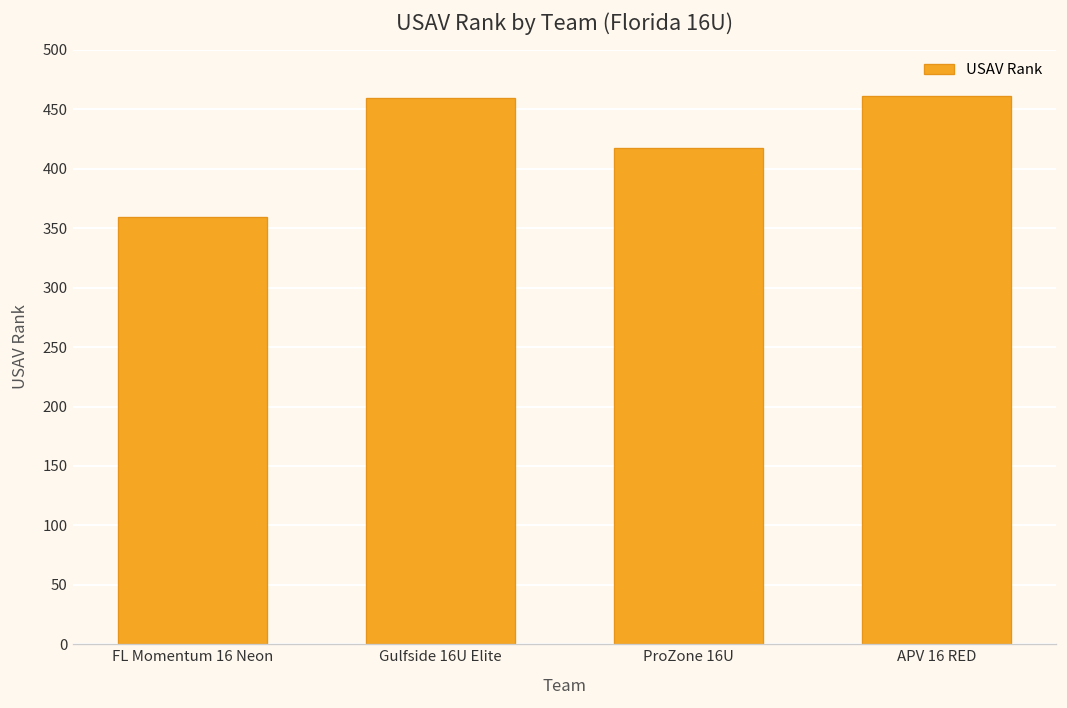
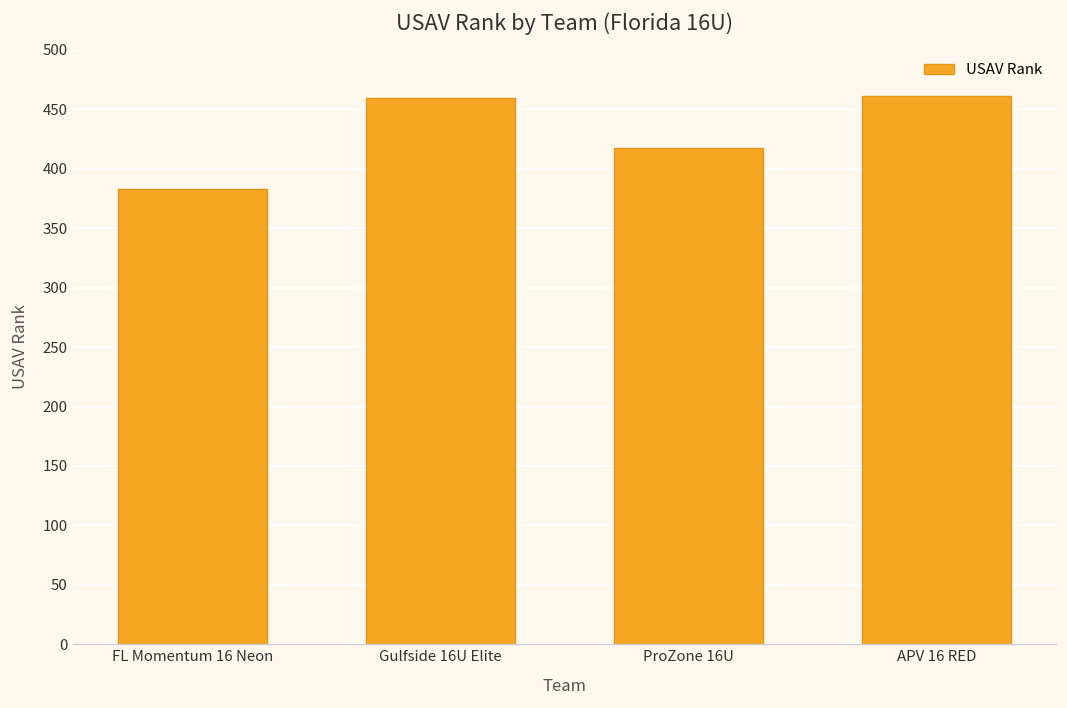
  {
-   "FL Momentum 16 Neon": 360,
+   "FL Momentum 16 Neon": 380,
    "Gulfside 16U Elite": 460,
    "ProZone 16U": 420,
    "APV 16 RED": 460
  }
